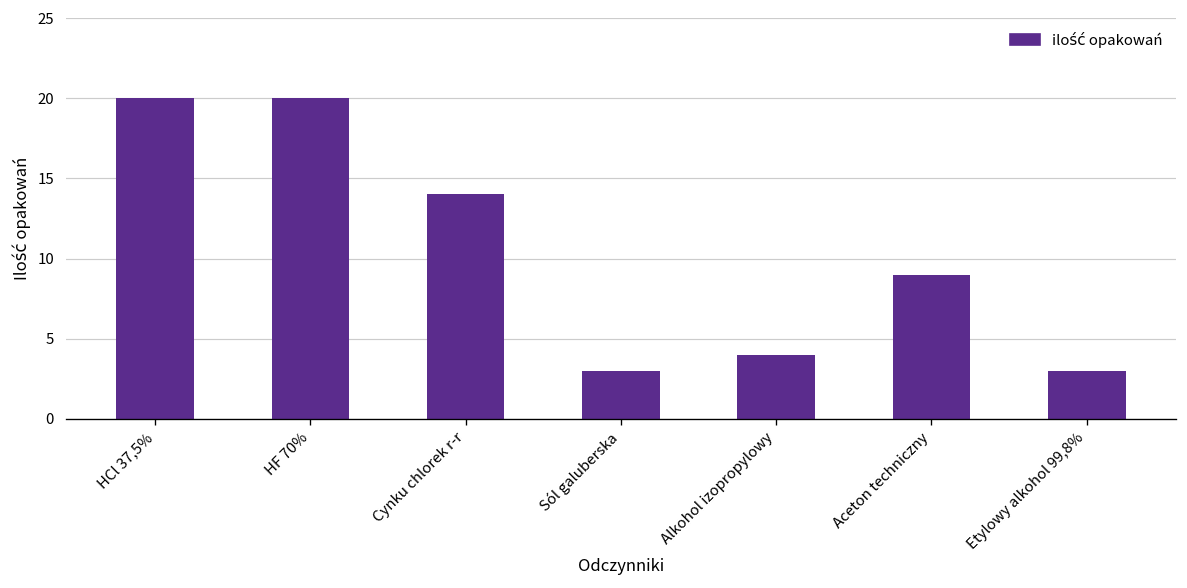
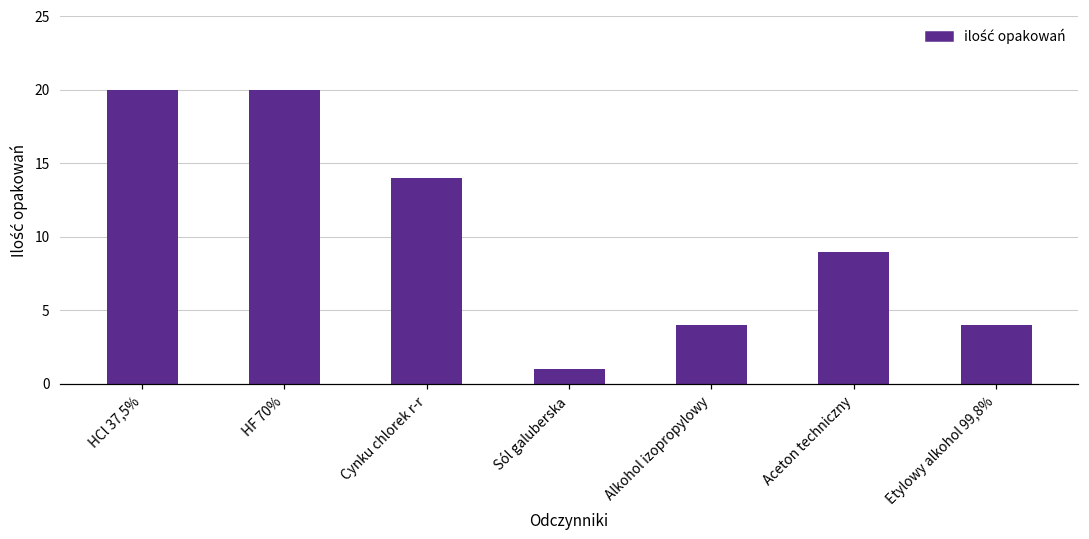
  {
    "HCl 37,5%": 20,
    "HF 70%": 20,
    "Cynku chlorek r-r": 14,
-   "Sól galuberska": 3,
+   "Sól galuberska": 1,
    "Alkohol izopropylowy": 4,
    "Aceton techniczny": 9,
-   "Etylowy alkohol 99,8%": 3
+   "Etylowy alkohol 99,8%": 4
  }
